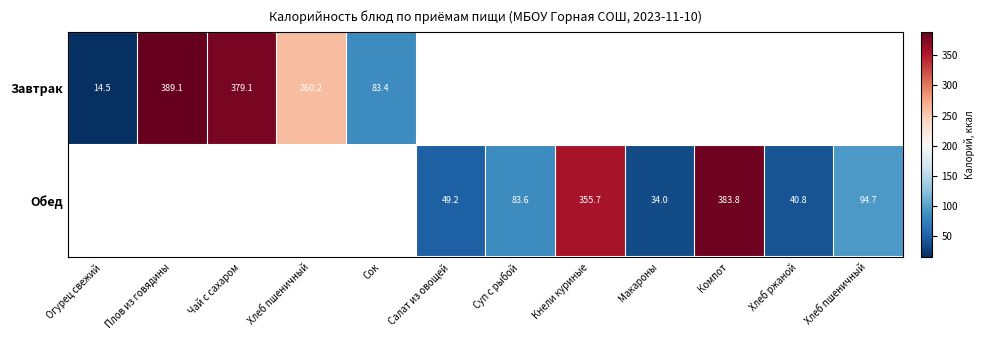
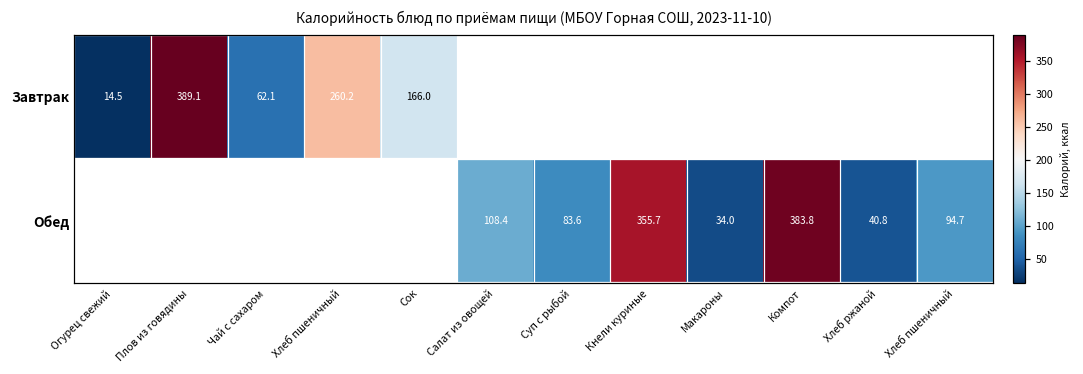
  {
    "Завтрак": {
      "Огурец свежий": 14.5,
      "Плов из говядины": 389.1,
-     "Чай с сахаром": 379.1,
+     "Чай с сахаром": 62.1,
      "Хлеб пшеничный": 260.2,
-     "Сок": 83.4
+     "Сок": 166.0
    },
    "Обед": {
-     "Салат из овощей": 49.2,
+     "Салат из овощей": 108.4,
      "Суп с рыбой": 83.6,
      "Кнели куриные": 355.7,
      "Макароны": 34.0,
      "Компот": 383.8,
      "Хлеб ржаной": 40.8,
      "Хлеб пшеничный": 94.7
    }
  }
